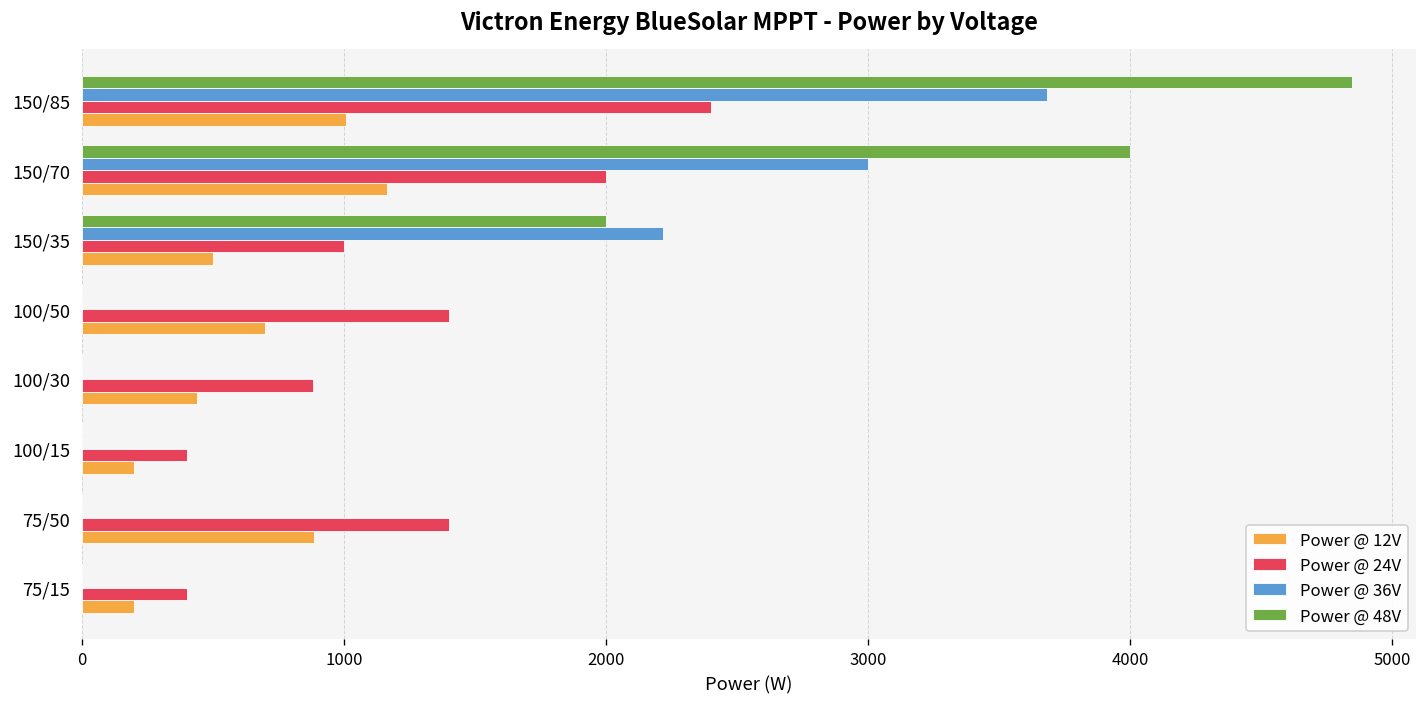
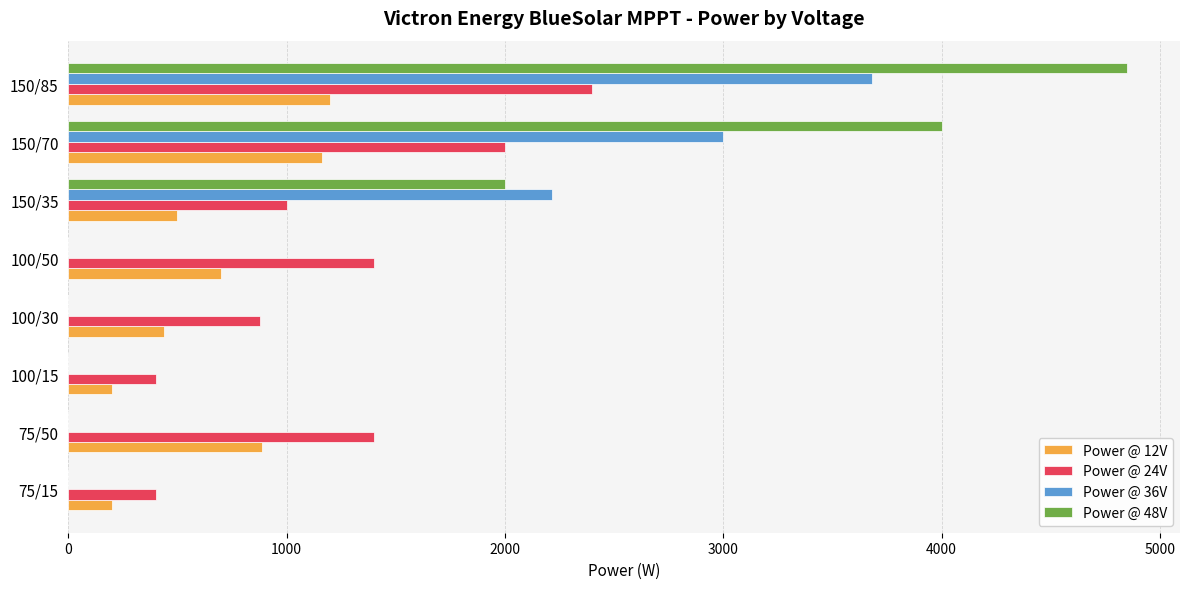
  {
    "Power @ 12V": {
-     "150/85": 1010,
+     "150/85": 1200,
      "150/70": 1160,
      "150/35": 500,
      "100/50": 700,
      "100/30": 440,
      "100/15": 200,
      "75/50": 890,
      "75/15": 200
    },
    "Power @ 24V": {
      "150/85": 2400,
      "150/70": 2000,
      "150/35": 1000,
      "100/50": 1400,
      "100/30": 880,
      "100/15": 400,
      "75/50": 1400,
      "75/15": 400
    },
    "Power @ 36V": {
      "150/85": 3680,
      "150/70": 3000,
      "150/35": 2220,
      "100/50": 0,
      "100/30": 0,
      "100/15": 0,
      "75/50": 0,
      "75/15": 0
    },
    "Power @ 48V": {
      "150/85": 4850,
      "150/70": 4000,
      "150/35": 2000,
      "100/50": 0,
      "100/30": 0,
      "100/15": 0,
      "75/50": 0,
      "75/15": 0
    }
  }
